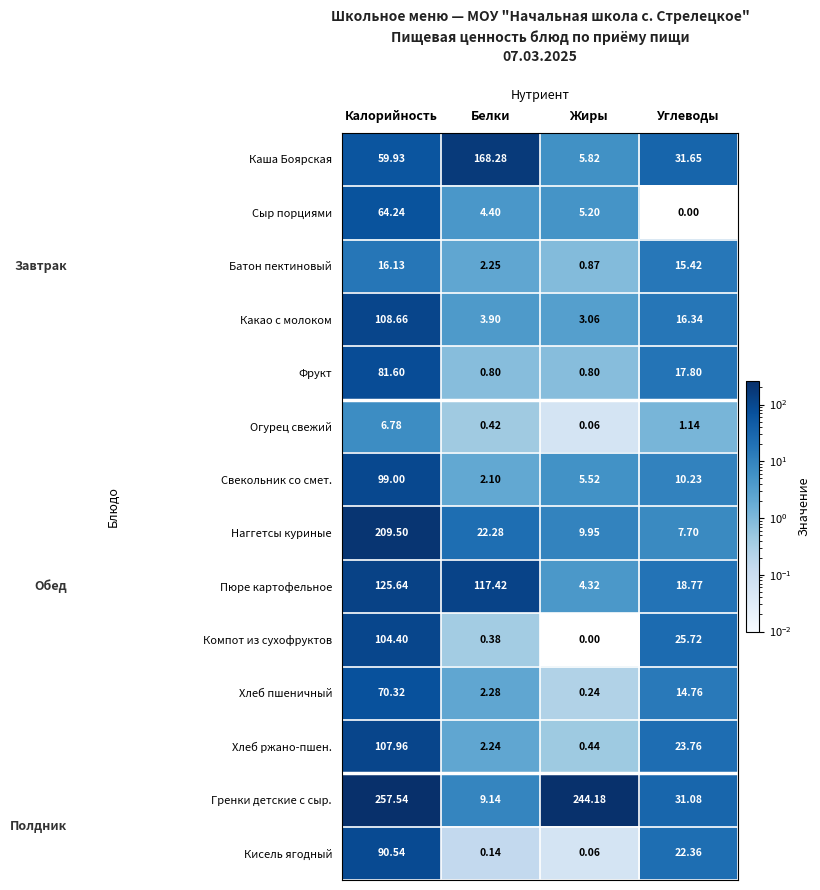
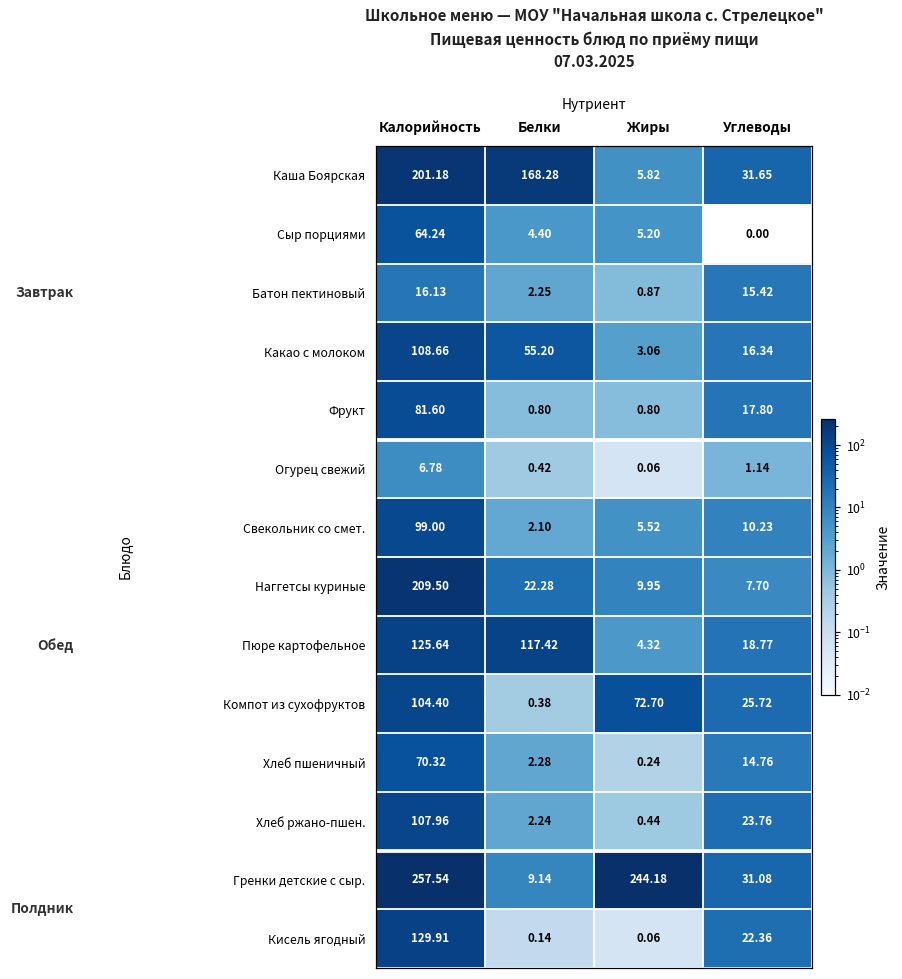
  {
    "Каша Боярская": {
-     "Калорийность": 59.93,
+     "Калорийность": 201.18,
      "Белки": 168.28,
      "Жиры": 5.82,
      "Углеводы": 31.65
    },
    "Сыр порциями": {
      "Калорийность": 64.24,
      "Белки": 4.40,
      "Жиры": 5.20,
      "Углеводы": 0.00
    },
    "Батон пектиновый": {
      "Калорийность": 16.13,
      "Белки": 2.25,
      "Жиры": 0.87,
      "Углеводы": 15.42
    },
    "Какао с молоком": {
      "Калорийность": 108.66,
-     "Белки": 3.90,
+     "Белки": 55.20,
      "Жиры": 3.06,
      "Углеводы": 16.34
    },
    "Фрукт": {
      "Калорийность": 81.60,
      "Белки": 0.80,
      "Жиры": 0.80,
      "Углеводы": 17.80
    },
    "Огурец свежий": {
      "Калорийность": 6.78,
      "Белки": 0.42,
      "Жиры": 0.06,
      "Углеводы": 1.14
    },
    "Свекольник со смет.": {
      "Калорийность": 99.00,
      "Белки": 2.10,
      "Жиры": 5.52,
      "Углеводы": 10.23
    },
    "Наггетсы куриные": {
      "Калорийность": 209.50,
      "Белки": 22.28,
      "Жиры": 9.95,
      "Углеводы": 7.70
    },
    "Пюре картофельное": {
      "Калорийность": 125.64,
      "Белки": 117.42,
      "Жиры": 4.32,
      "Углеводы": 18.77
    },
    "Компот из сухофруктов": {
      "Калорийность": 104.40,
      "Белки": 0.38,
-     "Жиры": 0.00,
+     "Жиры": 72.70,
      "Углеводы": 25.72
    },
    "Хлеб пшеничный": {
      "Калорийность": 70.32,
      "Белки": 2.28,
      "Жиры": 0.24,
      "Углеводы": 14.76
    },
    "Хлеб ржано-пшен.": {
      "Калорийность": 107.96,
      "Белки": 2.24,
      "Жиры": 0.44,
      "Углеводы": 23.76
    },
    "Гренки детские с сыр.": {
      "Калорийность": 257.54,
      "Белки": 9.14,
      "Жиры": 244.18,
      "Углеводы": 31.08
    },
    "Кисель ягодный": {
-     "Калорийность": 90.54,
+     "Калорийность": 129.91,
      "Белки": 0.14,
      "Жиры": 0.06,
      "Углеводы": 22.36
    }
  }
